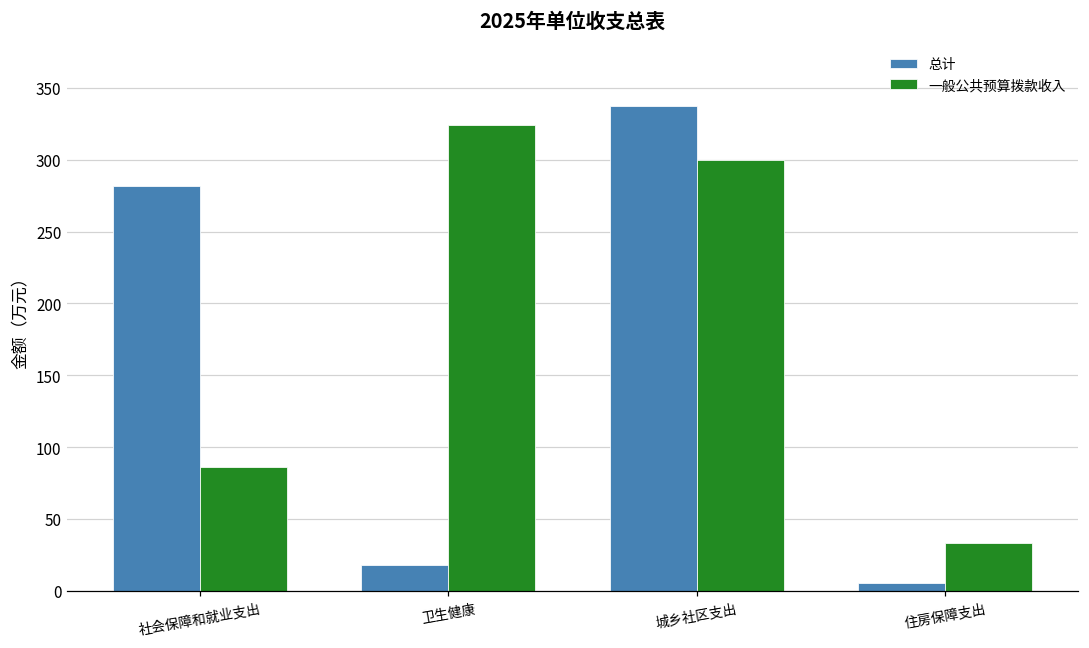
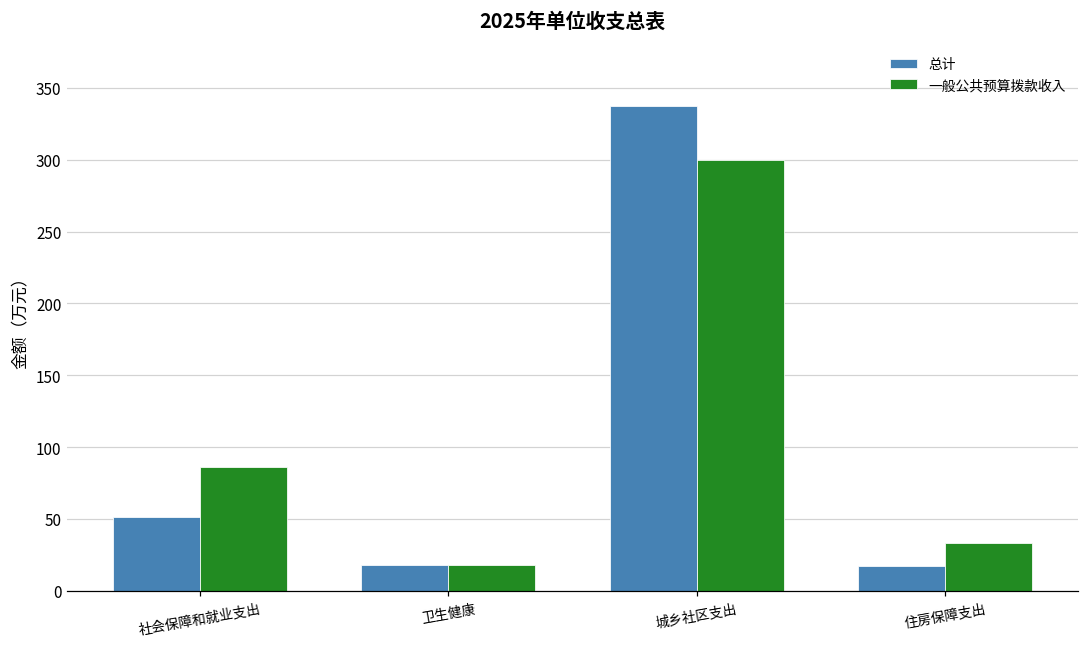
  {
    "总计": {
-     "社会保障和就业支出": 282,
+     "社会保障和就业支出": 51,
      "卫生健康": 18,
      "城乡社区支出": 337,
-     "住房保障支出": 5
+     "住房保障支出": 17
    },
    "一般公共预算拨款收入": {
      "社会保障和就业支出": 86,
-     "卫生健康": 325,
+     "卫生健康": 18,
      "城乡社区支出": 300,
      "住房保障支出": 33
    }
  }
